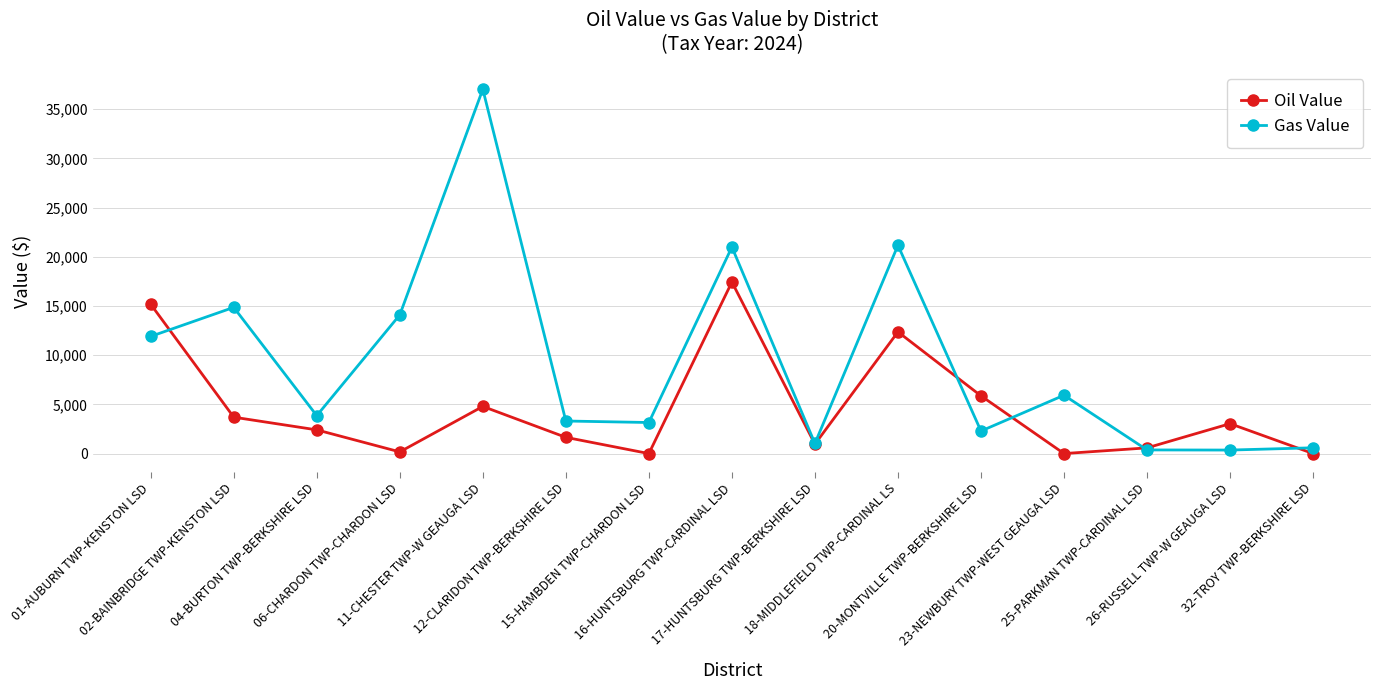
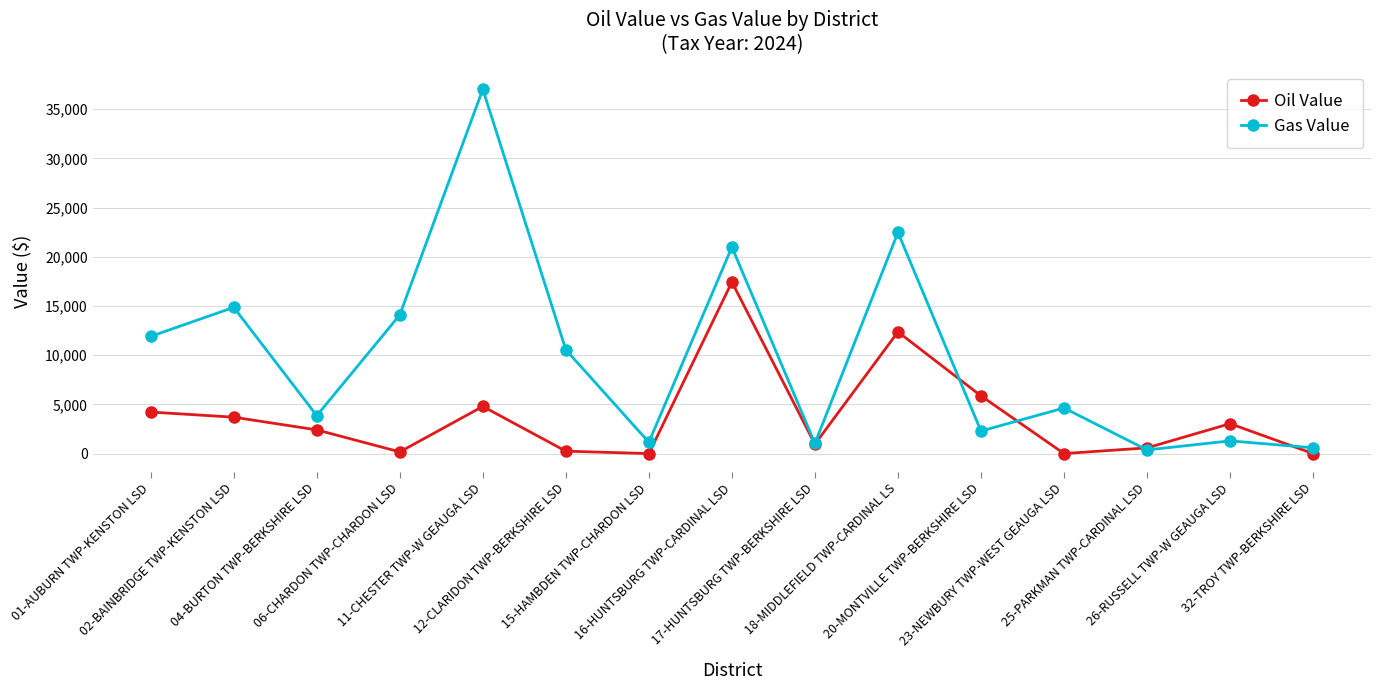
  {
    "Oil Value": {
-     "01-AUBURN TWP-KENSTON LSD": "15,000",
+     "01-AUBURN TWP-KENSTON LSD": "4,000",
      "02-BAINBRIDGE TWP-KENSTON LSD": "4,000",
      "04-BURTON TWP-BERKSHIRE LSD": "2,000",
      "06-CHARDON TWP-CHARDON LSD": "0",
      "11-CHESTER TWP-W GEAUGA LSD": "5,000",
-     "12-CLARIDON TWP-BERKSHIRE LSD": "2,000",
+     "12-CLARIDON TWP-BERKSHIRE LSD": "0",
      "15-HAMBDEN TWP-CHARDON LSD": "0",
      "16-HUNTSBURG TWP-CARDINAL LSD": "17,000",
      "18-MIDDLEFIELD TWP-CARDINAL LS": "12,000",
      "20-MONTVILLE TWP-BERKSHIRE LSD": "6,000",
      "23-NEWBURY TWP-WEST GEAUGA LSD": "0",
      "26-RUSSELL TWP-W GEAUGA LSD": "3,000",
      "32-TROY TWP-BERKSHIRE LSD": "0"
    },
    "Gas Value": {
      "01-AUBURN TWP-KENSTON LSD": "12,000",
      "02-BAINBRIDGE TWP-KENSTON LSD": "15,000",
      "04-BURTON TWP-BERKSHIRE LSD": "4,000",
      "06-CHARDON TWP-CHARDON LSD": "14,000",
      "11-CHESTER TWP-W GEAUGA LSD": "37,000",
-     "12-CLARIDON TWP-BERKSHIRE LSD": "3,000",
-     "15-HAMBDEN TWP-CHARDON LSD": "3,000",
+     "12-CLARIDON TWP-BERKSHIRE LSD": "11,000",
+     "15-HAMBDEN TWP-CHARDON LSD": "1,000",
      "16-HUNTSBURG TWP-CARDINAL LSD": "21,000",
-     "18-MIDDLEFIELD TWP-CARDINAL LS": "21,000",
+     "18-MIDDLEFIELD TWP-CARDINAL LS": "22,000",
      "20-MONTVILLE TWP-BERKSHIRE LSD": "2,000",
-     "23-NEWBURY TWP-WEST GEAUGA LSD": "6,000",
-     "26-RUSSELL TWP-W GEAUGA LSD": "0",
+     "23-NEWBURY TWP-WEST GEAUGA LSD": "5,000",
+     "26-RUSSELL TWP-W GEAUGA LSD": "1,000",
      "32-TROY TWP-BERKSHIRE LSD": "1,000"
    }
  }
